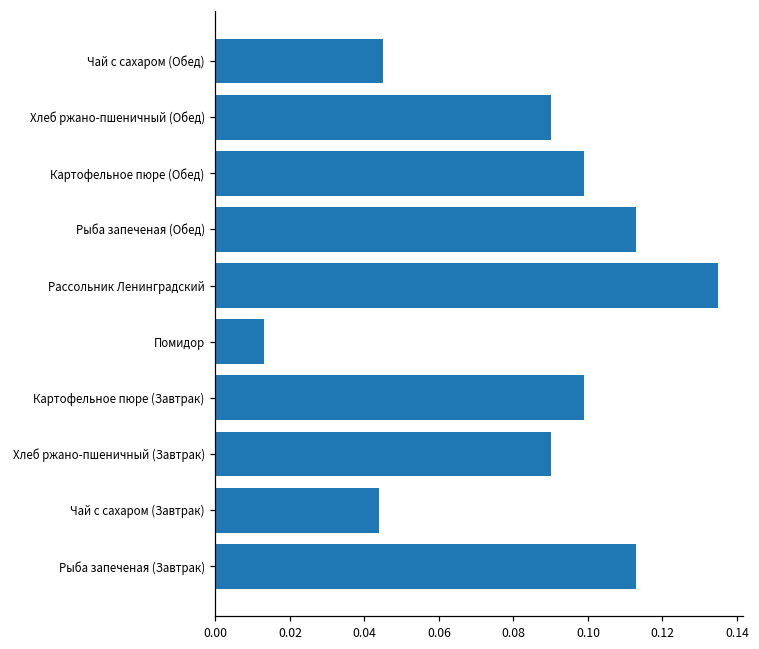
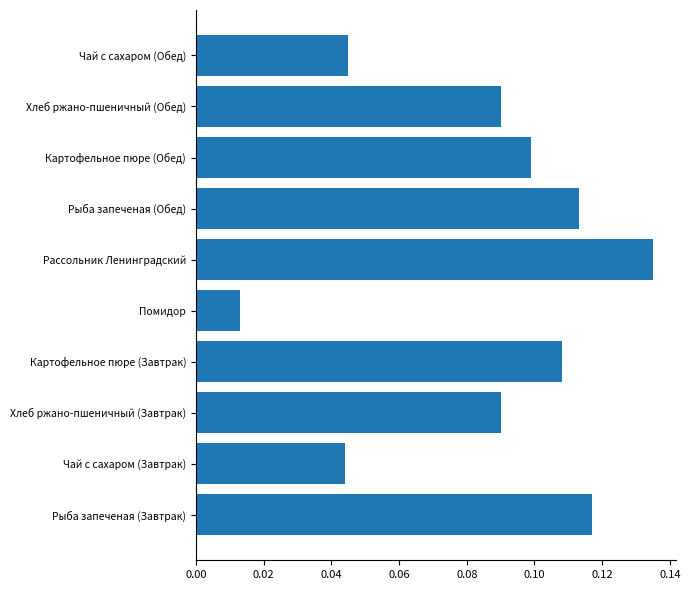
  {
    "Чай с сахаром (Обед)": 0.045,
    "Хлеб ржано-пшеничный (Обед)": 0.090,
    "Картофельное пюре (Обед)": 0.099,
    "Рыба запеченая (Обед)": 0.113,
    "Рассольник Ленинградский": 0.135,
    "Помидор": 0.013,
-   "Картофельное пюре (Завтрак)": 0.099,
+   "Картофельное пюре (Завтрак)": 0.108,
    "Хлеб ржано-пшеничный (Завтрак)": 0.090,
    "Чай с сахаром (Завтрак)": 0.044,
-   "Рыба запеченая (Завтрак)": 0.113
+   "Рыба запеченая (Завтрак)": 0.117
  }
